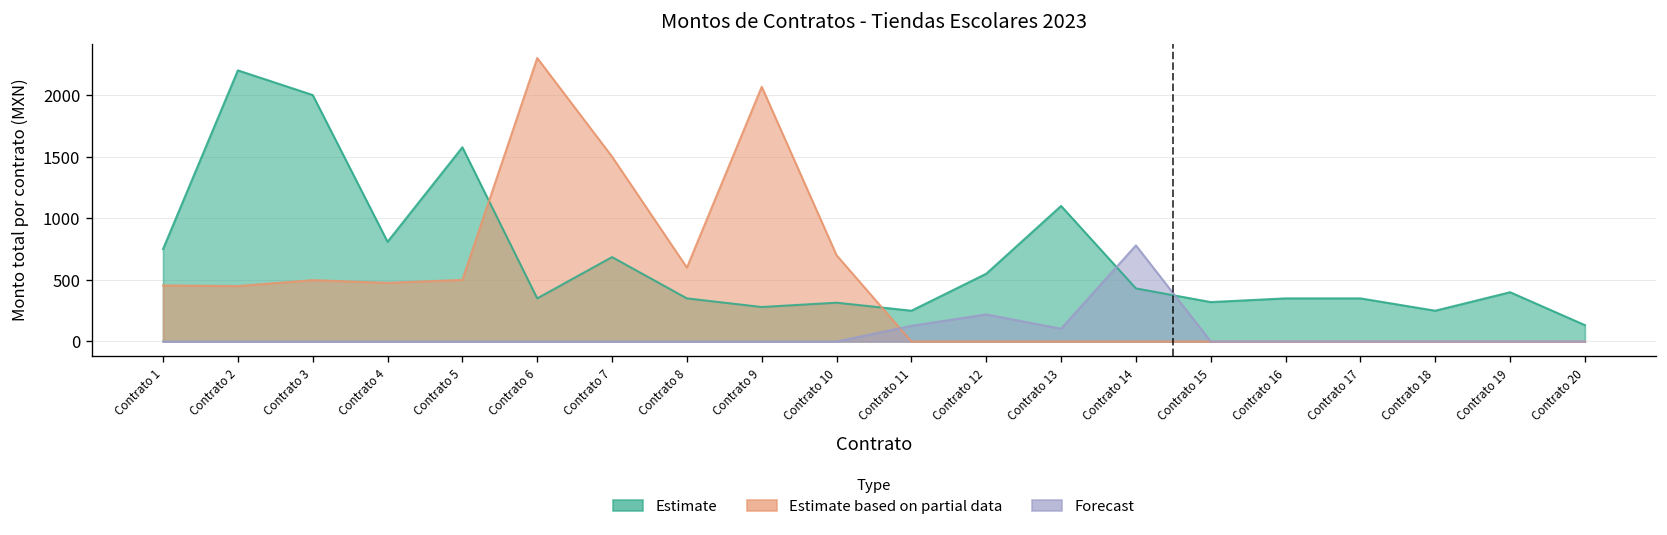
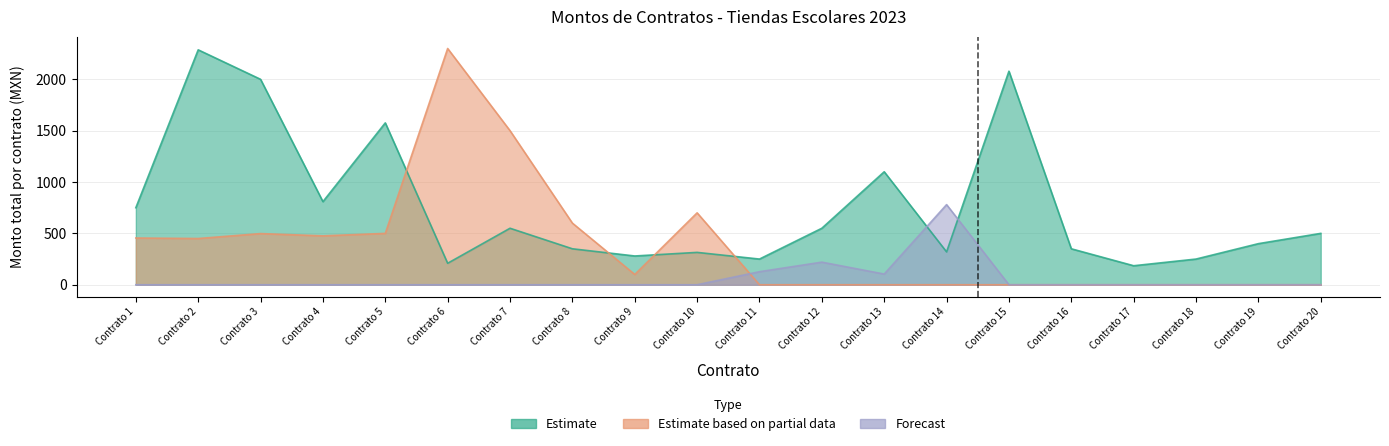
  {
    "Estimate": {
      "Contrato 1": 750,
-     "Contrato 2": 2200,
+     "Contrato 2": 2290,
      "Contrato 3": 2000,
      "Contrato 4": 810,
      "Contrato 5": 1580,
-     "Contrato 6": 350,
-     "Contrato 7": 690,
+     "Contrato 6": 210,
+     "Contrato 7": 550,
      "Contrato 8": 350,
      "Contrato 9": 280,
      "Contrato 10": 320,
      "Contrato 11": 250,
      "Contrato 12": 550,
      "Contrato 13": 1100,
-     "Contrato 14": 430,
-     "Contrato 15": 320,
+     "Contrato 14": 320,
+     "Contrato 15": 2080,
      "Contrato 16": 350,
-     "Contrato 17": 350,
+     "Contrato 17": 190,
      "Contrato 18": 250,
      "Contrato 19": 400,
-     "Contrato 20": 130
+     "Contrato 20": 500
    },
    "Estimate based on partial data": {
      "Contrato 1": 460,
      "Contrato 2": 450,
      "Contrato 3": 500,
      "Contrato 4": 480,
      "Contrato 5": 500,
      "Contrato 6": 2300,
      "Contrato 7": 1500,
      "Contrato 8": 600,
-     "Contrato 9": 2070,
+     "Contrato 9": 100,
      "Contrato 10": 700,
      "Contrato 11": 0,
      "Contrato 12": 0,
      "Contrato 13": 0,
      "Contrato 14": 0
    },
    "Forecast": {
      "Contrato 1": 0,
      "Contrato 2": 0,
      "Contrato 3": 0,
      "Contrato 4": 0,
      "Contrato 5": 0,
      "Contrato 6": 0,
      "Contrato 7": 0,
      "Contrato 8": 0,
      "Contrato 9": 0,
      "Contrato 10": 0,
      "Contrato 11": 130,
      "Contrato 12": 220,
      "Contrato 13": 100,
      "Contrato 14": 780
    }
  }
